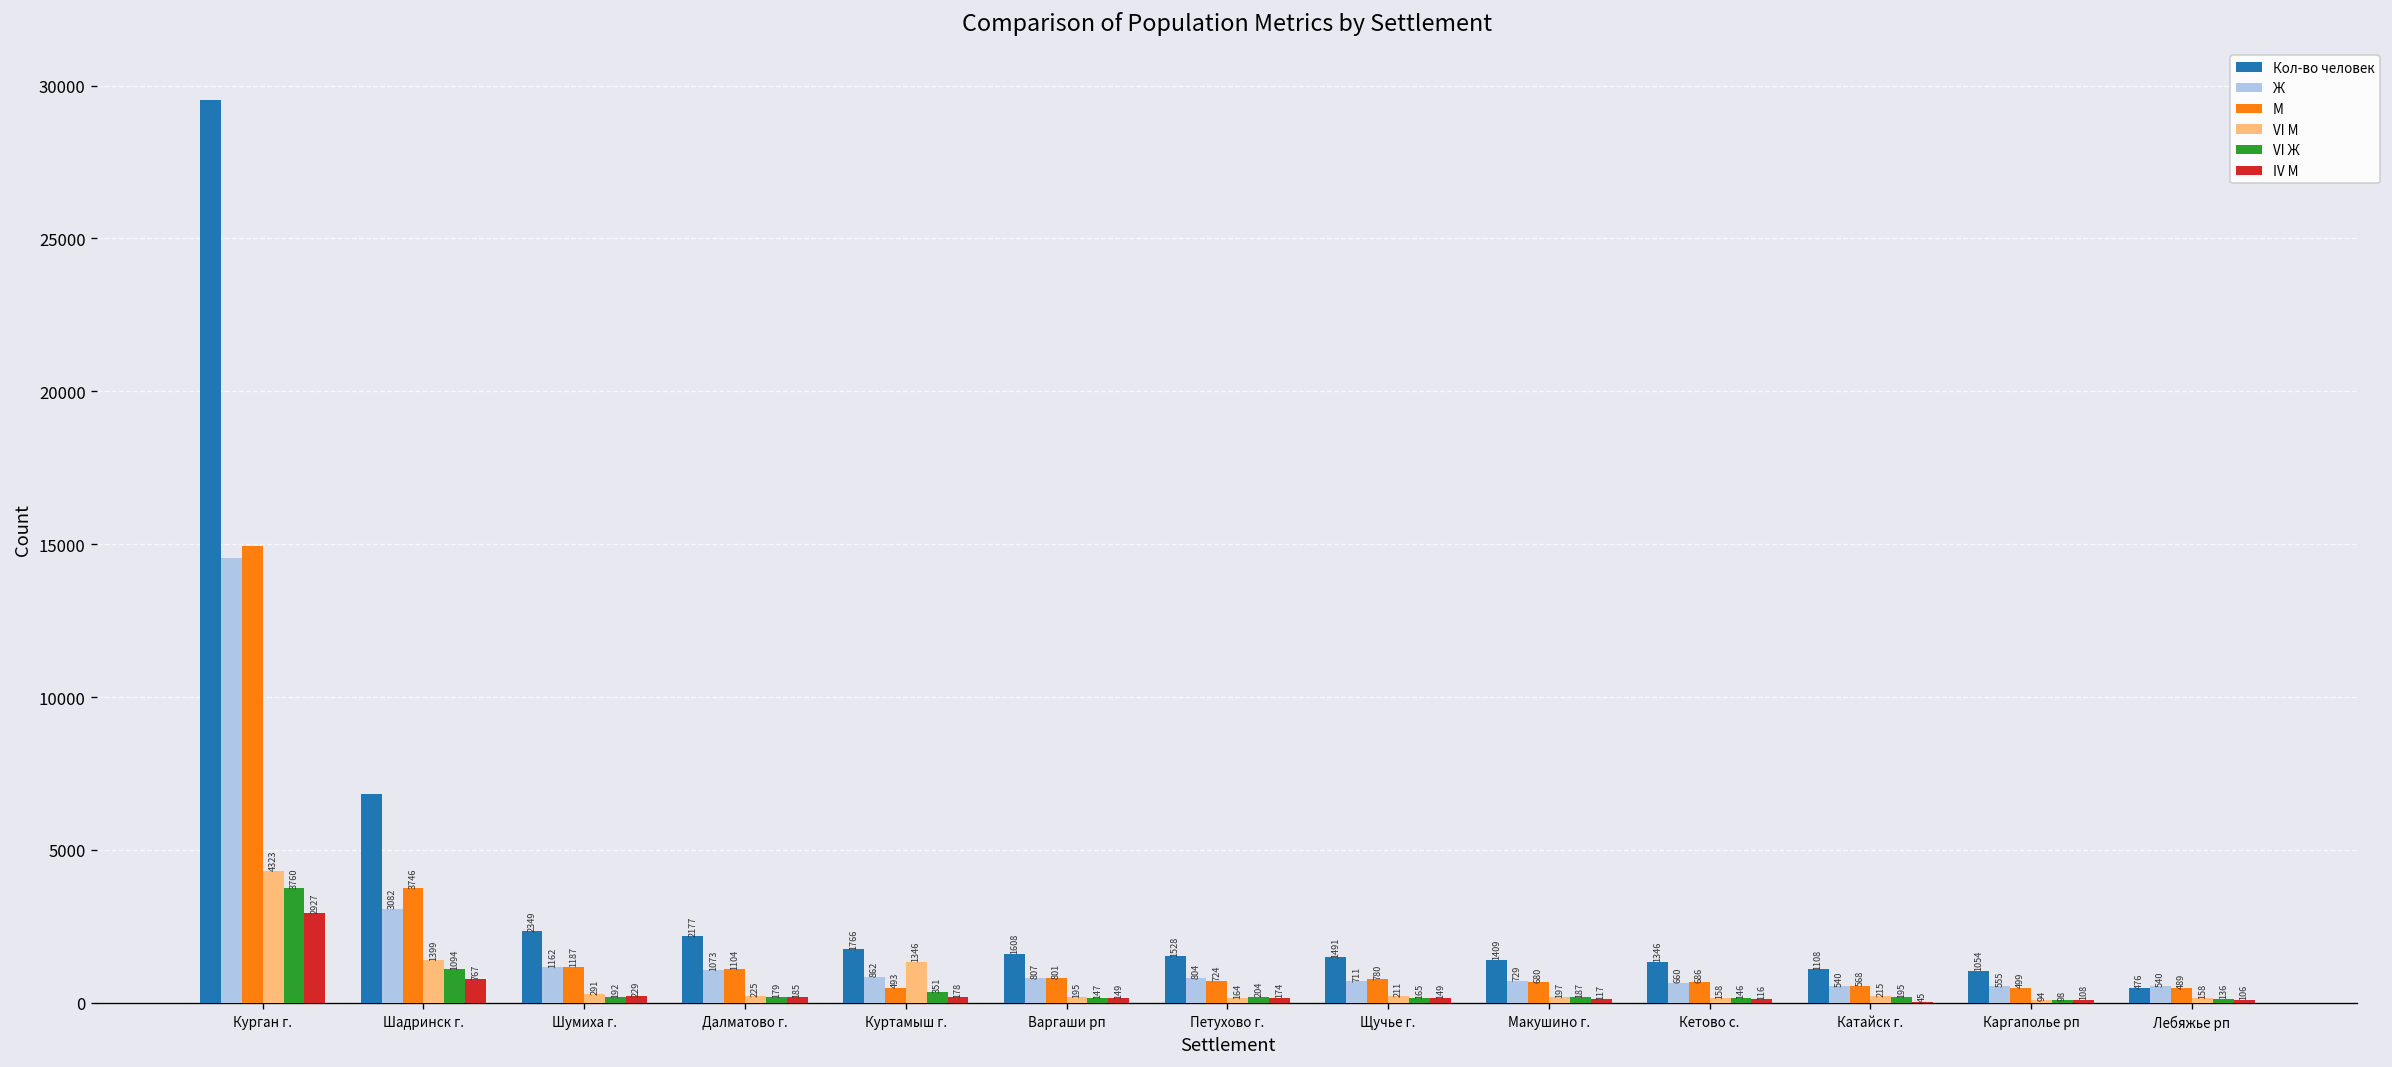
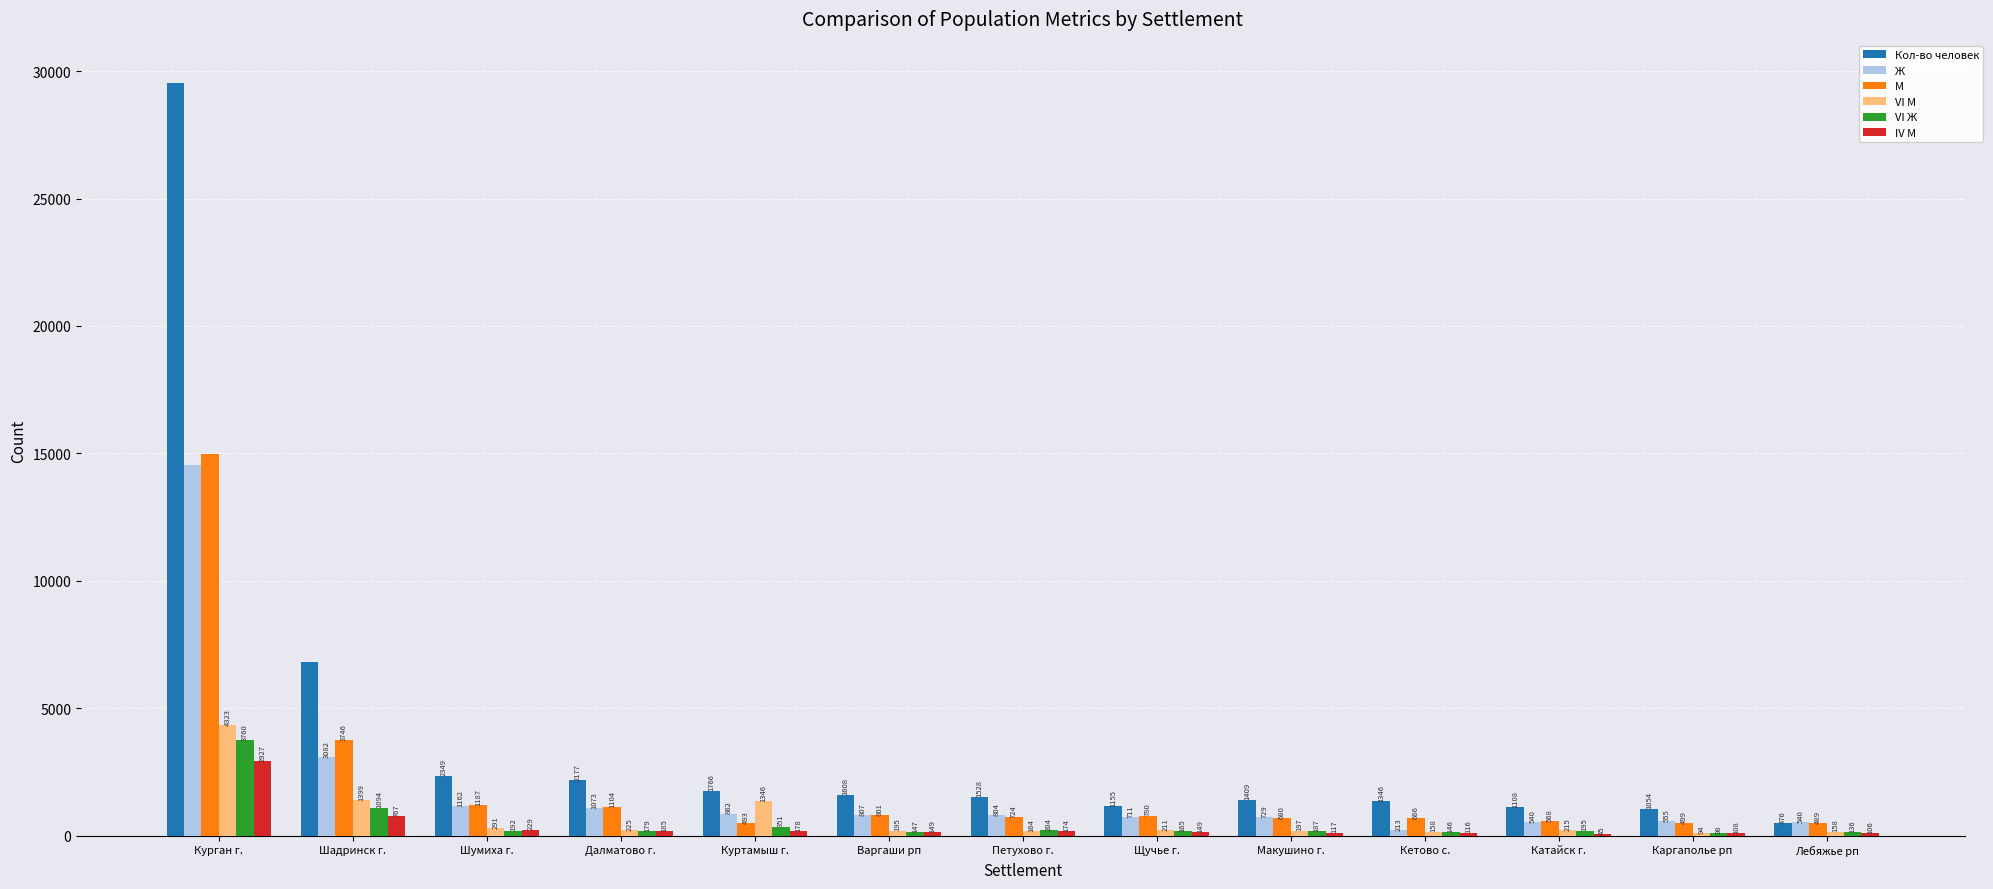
  {
    "Кол-во человек": {
      "Шумиха г.": 2349,
      "Далматово г.": 2177,
      "Куртамыш г.": 1766,
      "Варгаши рп": 1608,
      "Петухово г.": 1528,
-     "Щучье г.": 1491,
+     "Щучье г.": 1155,
      "Макушино г.": 1409,
      "Кетово с.": 1346,
      "Катайск г.": 1108,
      "Каргаполье рп": 1054,
      "Лебяжье рп": 476
    },
    "Ж": {
      "Шадринск г.": 3082,
      "Шумиха г.": 1162,
      "Далматово г.": 1073,
      "Куртамыш г.": 862,
      "Варгаши рп": 807,
      "Петухово г.": 804,
      "Щучье г.": 711,
      "Макушино г.": 729,
-     "Кетово с.": 660,
+     "Кетово с.": 213,
      "Катайск г.": 540,
      "Каргаполье рп": 555,
      "Лебяжье рп": 540
    },
    "М": {
      "Шадринск г.": 3746,
      "Шумиха г.": 1187,
      "Далматово г.": 1104,
      "Куртамыш г.": 493,
      "Варгаши рп": 801,
      "Петухово г.": 724,
      "Щучье г.": 780,
      "Макушино г.": 680,
      "Кетово с.": 686,
      "Катайск г.": 568,
      "Каргаполье рп": 499,
      "Лебяжье рп": 489
    },
    "VI М": {
      "Курган г.": 4323,
      "Шадринск г.": 1399,
      "Шумиха г.": 291,
      "Далматово г.": 225,
      "Куртамыш г.": 1346,
      "Варгаши рп": 195,
      "Петухово г.": 164,
      "Щучье г.": 211,
      "Макушино г.": 197,
      "Кетово с.": 158,
      "Катайск г.": 215,
      "Каргаполье рп": 94,
      "Лебяжье рп": 158
    },
    "VI Ж": {
      "Курган г.": 3760,
      "Шадринск г.": 1094,
      "Шумиха г.": 192,
      "Далматово г.": 179,
      "Куртамыш г.": 351,
      "Варгаши рп": 147,
      "Петухово г.": 204,
      "Щучье г.": 165,
      "Макушино г.": 187,
      "Кетово с.": 146,
      "Катайск г.": 195,
      "Каргаполье рп": 98,
      "Лебяжье рп": 136
    },
    "IV М": {
      "Курган г.": 2927,
      "Шадринск г.": 767,
      "Шумиха г.": 229,
      "Далматово г.": 185,
      "Куртамыш г.": 178,
      "Варгаши рп": 149,
      "Петухово г.": 174,
      "Щучье г.": 149,
      "Макушино г.": 117,
      "Кетово с.": 116,
      "Катайск г.": 45,
      "Каргаполье рп": 108,
      "Лебяжье рп": 106
    }
  }
